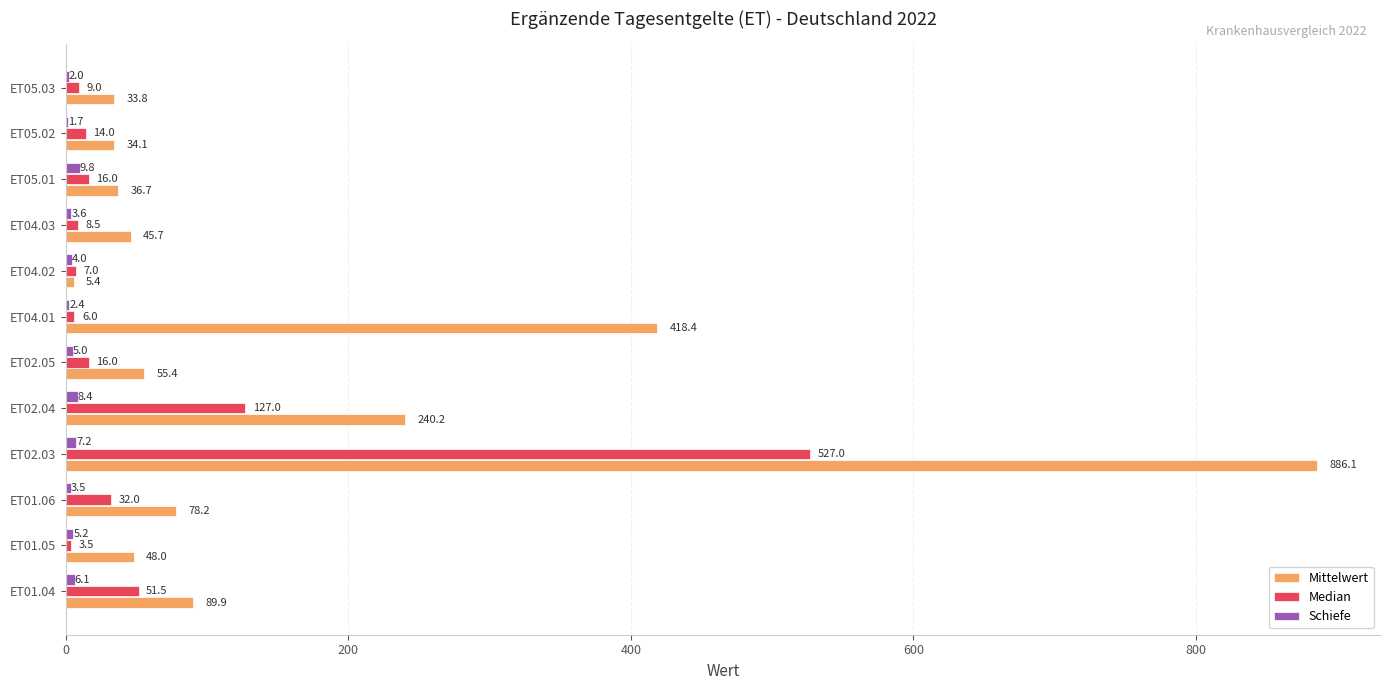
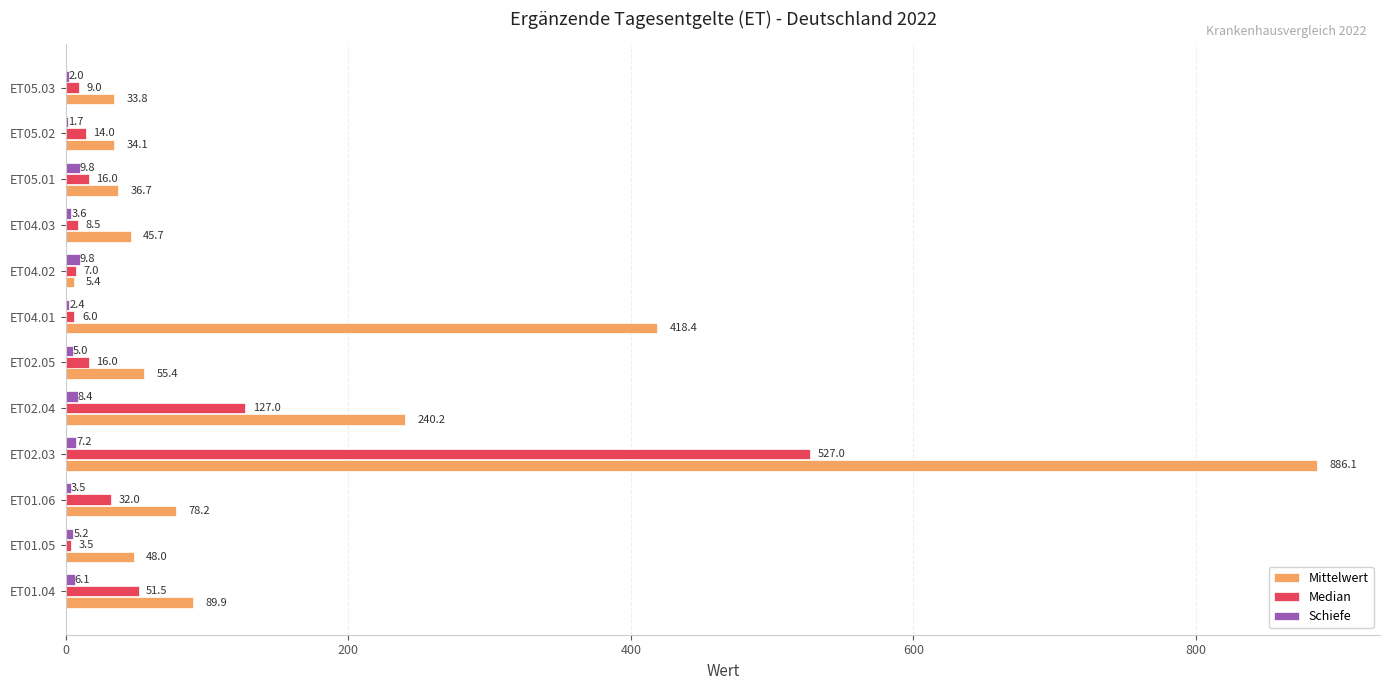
  {
    "Mittelwert": {
      "ET05.03": 33.8,
      "ET05.02": 34.1,
      "ET05.01": 36.7,
      "ET04.03": 45.7,
      "ET04.02": 5.4,
      "ET04.01": 418.4,
      "ET02.05": 55.4,
      "ET02.04": 240.2,
      "ET02.03": 886.1,
      "ET01.06": 78.2,
      "ET01.05": 48.0,
      "ET01.04": 89.9
    },
    "Median": {
      "ET05.03": 9.0,
      "ET05.02": 14.0,
      "ET05.01": 16.0,
      "ET04.03": 8.5,
      "ET04.02": 7.0,
      "ET04.01": 6.0,
      "ET02.05": 16.0,
      "ET02.04": 127.0,
      "ET02.03": 527.0,
      "ET01.06": 32.0,
      "ET01.05": 3.5,
      "ET01.04": 51.5
    },
    "Schiefe": {
      "ET05.03": 2.0,
      "ET05.02": 1.7,
      "ET05.01": 9.8,
      "ET04.03": 3.6,
-     "ET04.02": 4.0,
+     "ET04.02": 9.8,
      "ET04.01": 2.4,
      "ET02.05": 5.0,
      "ET02.04": 8.4,
      "ET02.03": 7.2,
      "ET01.06": 3.5,
      "ET01.05": 5.2,
      "ET01.04": 6.1
    }
  }
